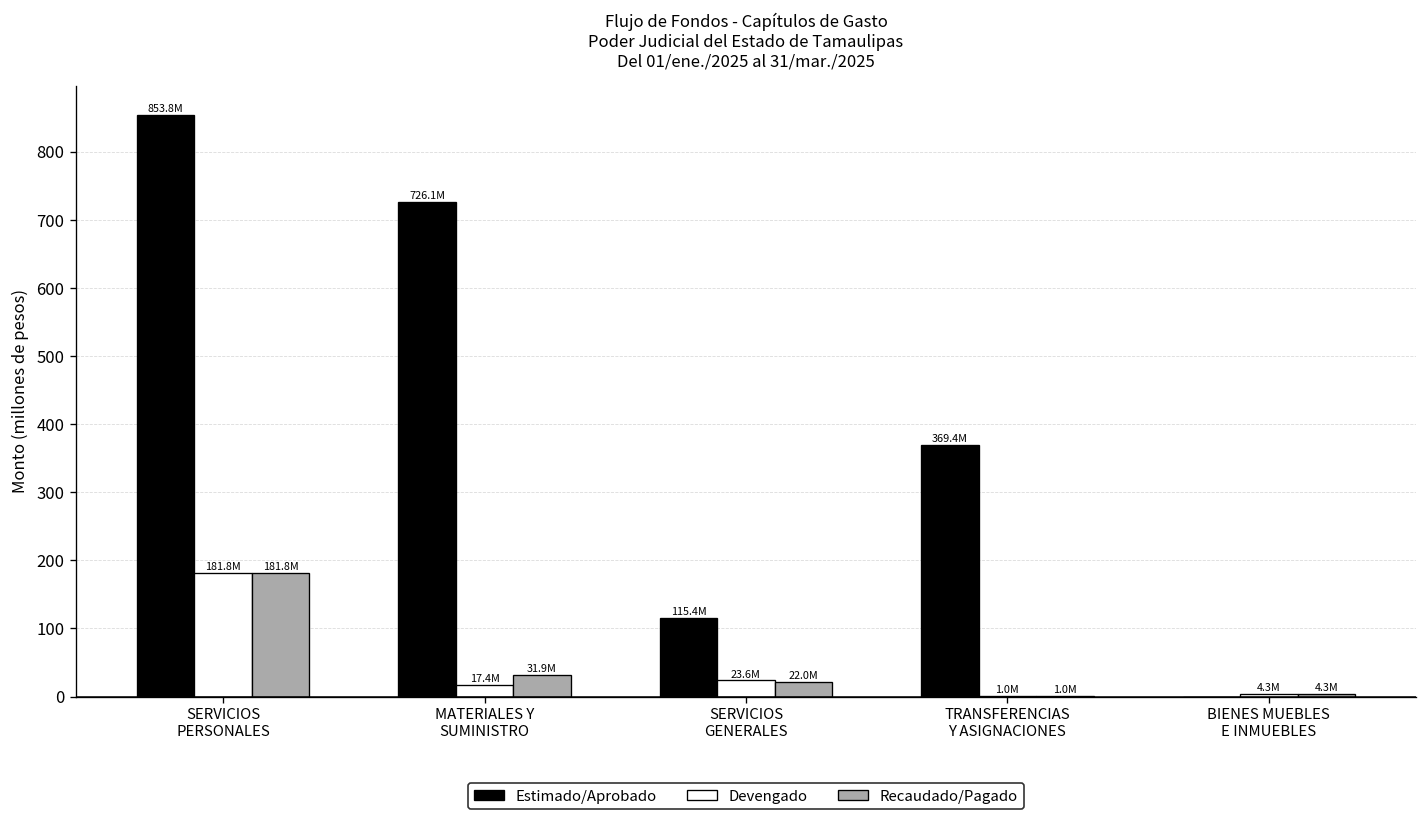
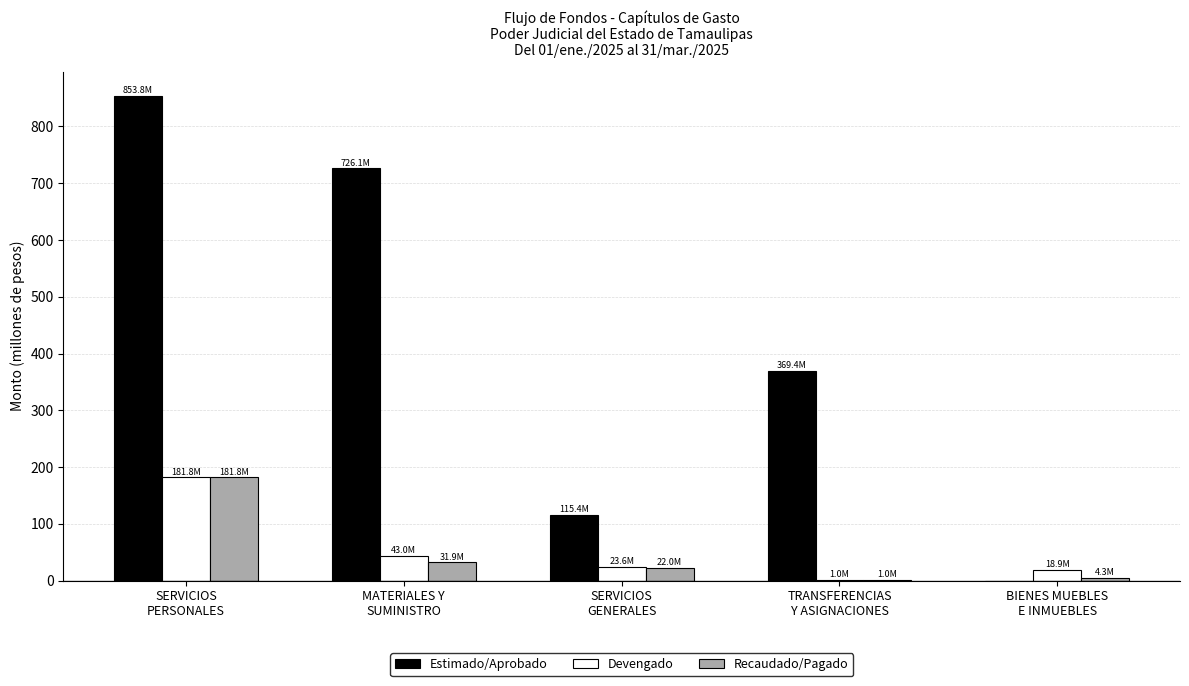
  {
    "Estimado/Aprobado": {
      "SERVICIOS PERSONALES": "853.8M",
      "MATERIALES Y SUMINISTRO": "726.1M",
      "SERVICIOS GENERALES": "115.4M",
      "TRANSFERENCIAS Y ASIGNACIONES": "369.4M"
    },
    "Devengado": {
      "SERVICIOS PERSONALES": "181.8M",
-     "MATERIALES Y SUMINISTRO": "17.4M",
+     "MATERIALES Y SUMINISTRO": "43.0M",
      "SERVICIOS GENERALES": "23.6M",
      "TRANSFERENCIAS Y ASIGNACIONES": "1.0M",
-     "BIENES MUEBLES E INMUEBLES": "4.3M"
+     "BIENES MUEBLES E INMUEBLES": "18.9M"
    },
    "Recaudado/Pagado": {
      "SERVICIOS PERSONALES": "181.8M",
      "MATERIALES Y SUMINISTRO": "31.9M",
      "SERVICIOS GENERALES": "22.0M",
      "TRANSFERENCIAS Y ASIGNACIONES": "1.0M",
      "BIENES MUEBLES E INMUEBLES": "4.3M"
    }
  }
